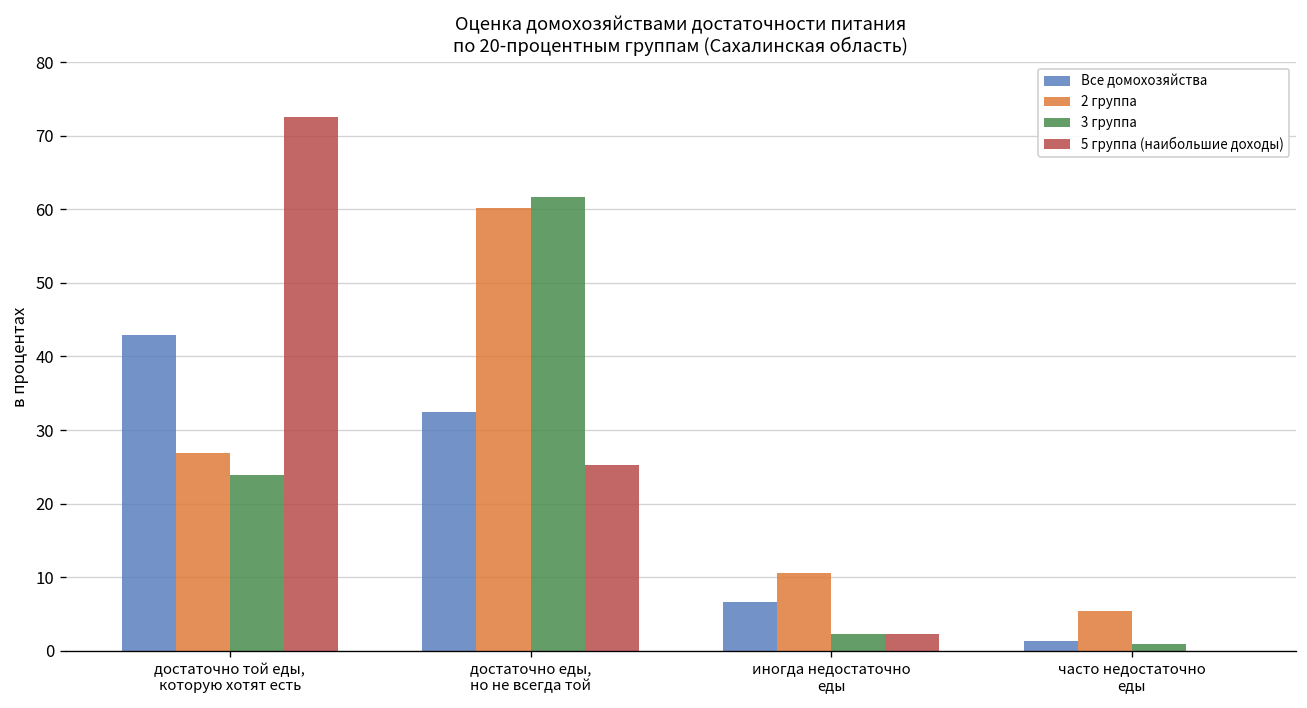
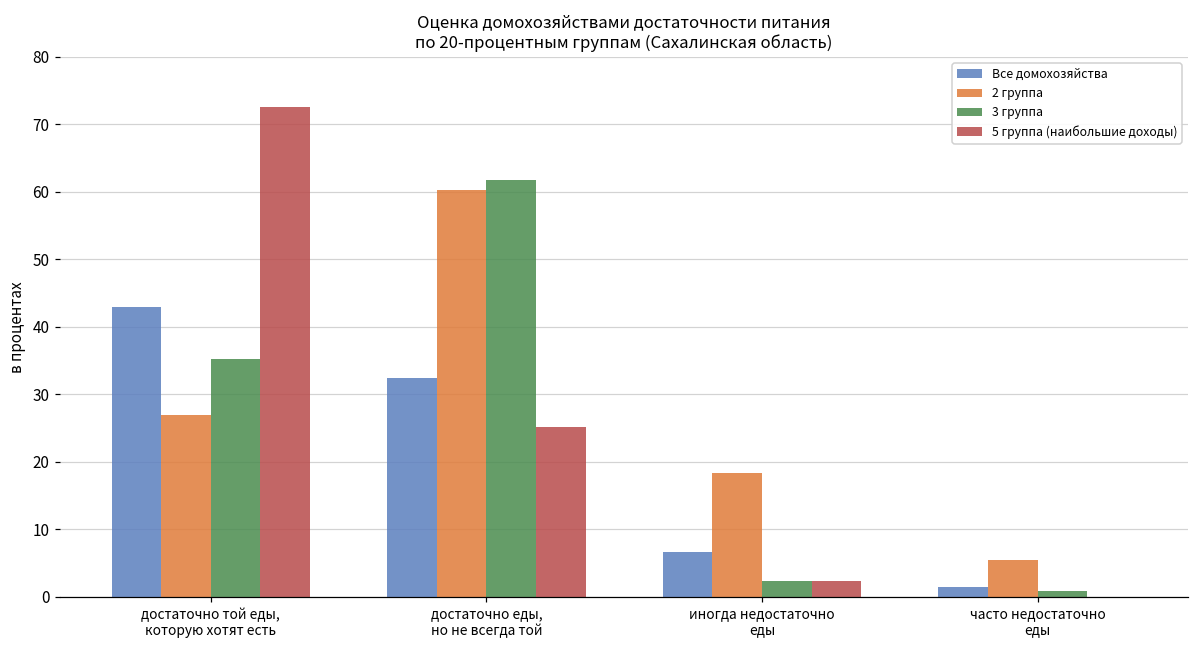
  {
    "Все домохозяйства": {
      "достаточно той еды, которую хотят есть": 43,
      "достаточно еды, но не всегда той": 32,
      "иногда недостаточно еды": 7,
      "часто недостаточно еды": 1
    },
    "2 группа": {
      "достаточно той еды, которую хотят есть": 27,
      "достаточно еды, но не всегда той": 60,
-     "иногда недостаточно еды": 11,
+     "иногда недостаточно еды": 18,
      "часто недостаточно еды": 5
    },
    "3 группа": {
-     "достаточно той еды, которую хотят есть": 24,
+     "достаточно той еды, которую хотят есть": 35,
      "достаточно еды, но не всегда той": 62,
      "иногда недостаточно еды": 2,
      "часто недостаточно еды": 1
    },
    "5 группа (наибольшие доходы)": {
      "достаточно той еды, которую хотят есть": 73,
      "достаточно еды, но не всегда той": 25,
      "иногда недостаточно еды": 2,
      "часто недостаточно еды": 0
    }
  }
